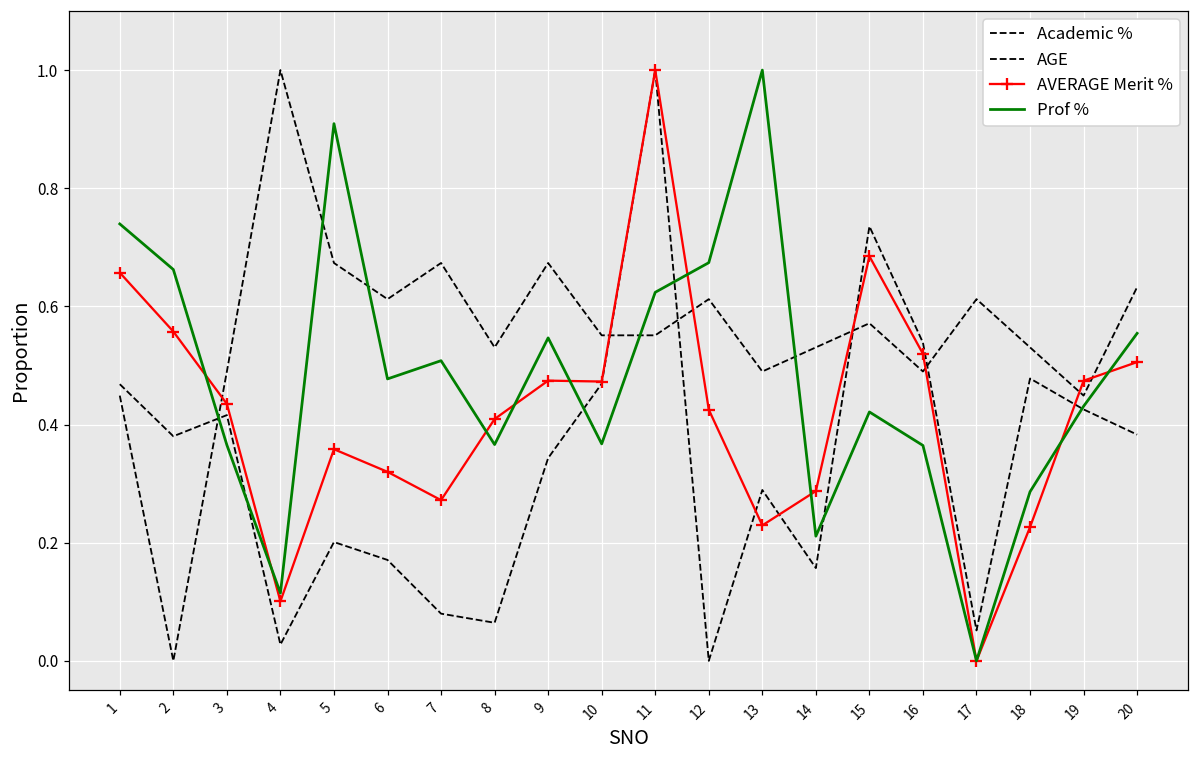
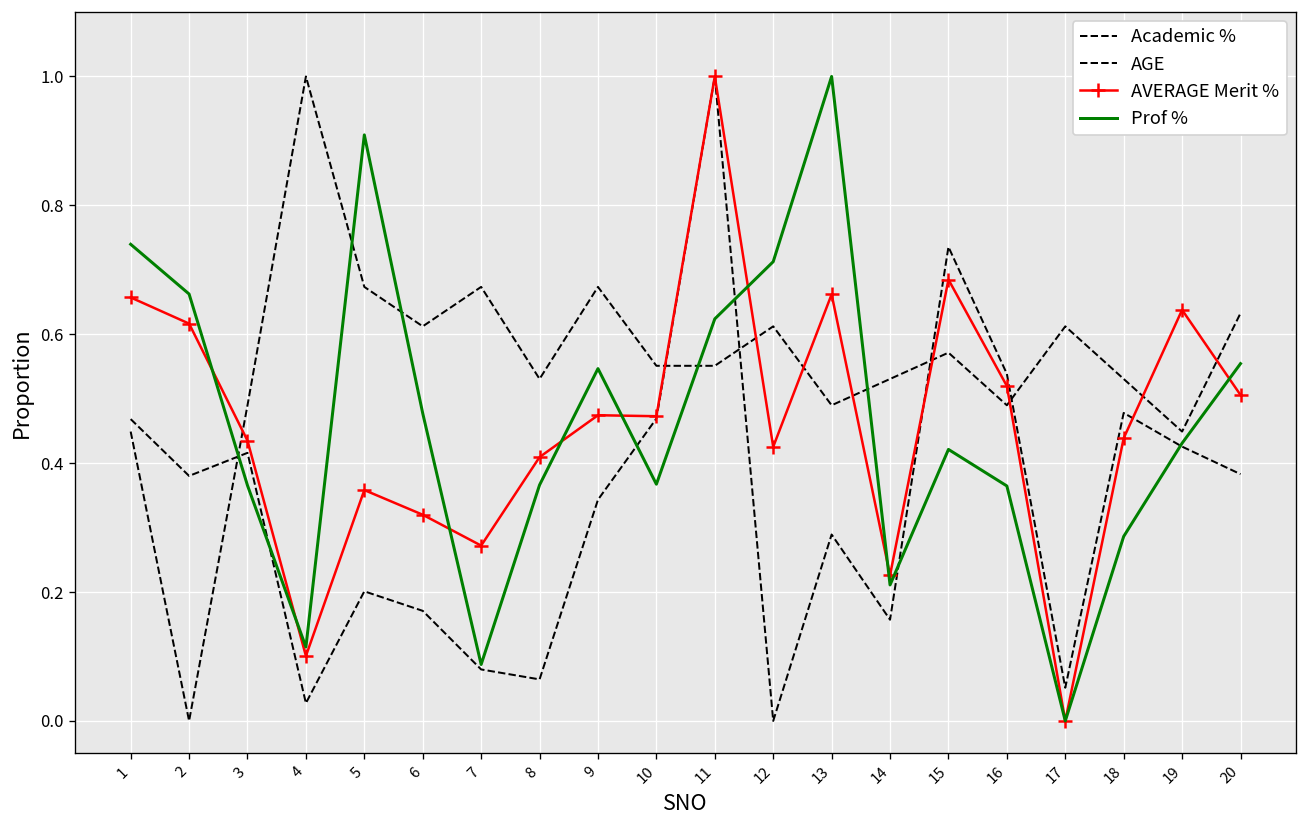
  {
    "AVERAGE Merit %": {
      "1": 0.66,
-     "2": 0.56,
+     "2": 0.62,
      "3": 0.43,
      "4": 0.10,
      "5": 0.36,
      "6": 0.32,
      "7": 0.27,
      "8": 0.41,
      "9": 0.47,
      "12": 0.43,
-     "13": 0.23,
-     "14": 0.29,
+     "13": 0.66,
+     "14": 0.23,
      "15": 0.68,
      "16": 0.52,
-     "18": 0.23,
-     "19": 0.47,
+     "18": 0.44,
+     "19": 0.64,
      "20": 0.51
    },
    "Prof %": {
      "1": 0.74,
      "2": 0.66,
      "3": 0.37,
      "4": 0.11,
      "5": 0.91,
      "6": 0.48,
-     "7": 0.51,
+     "7": 0.09,
      "8": 0.37,
      "9": 0.55,
      "10": 0.37,
      "11": 0.62,
-     "12": 0.67,
+     "12": 0.71,
      "13": 1.00,
      "14": 0.21,
      "15": 0.42,
      "16": 0.36,
      "18": 0.29,
      "19": 0.43,
      "20": 0.55
    }
  }
